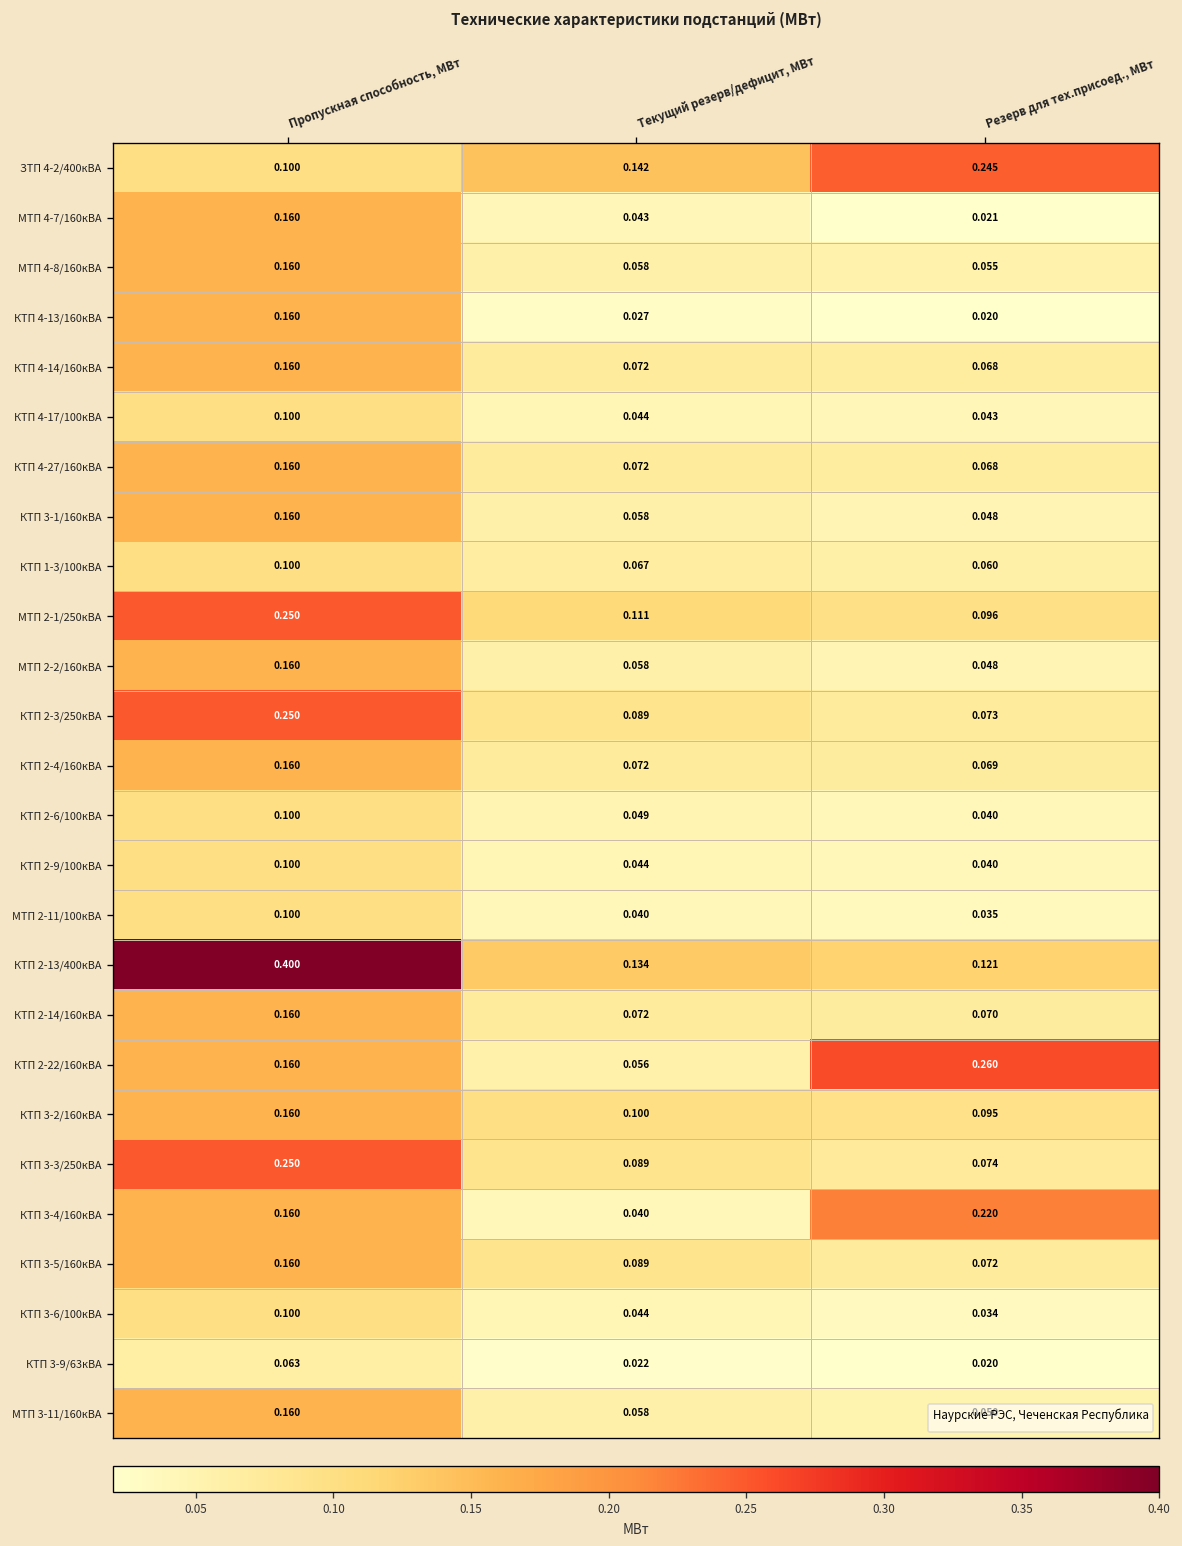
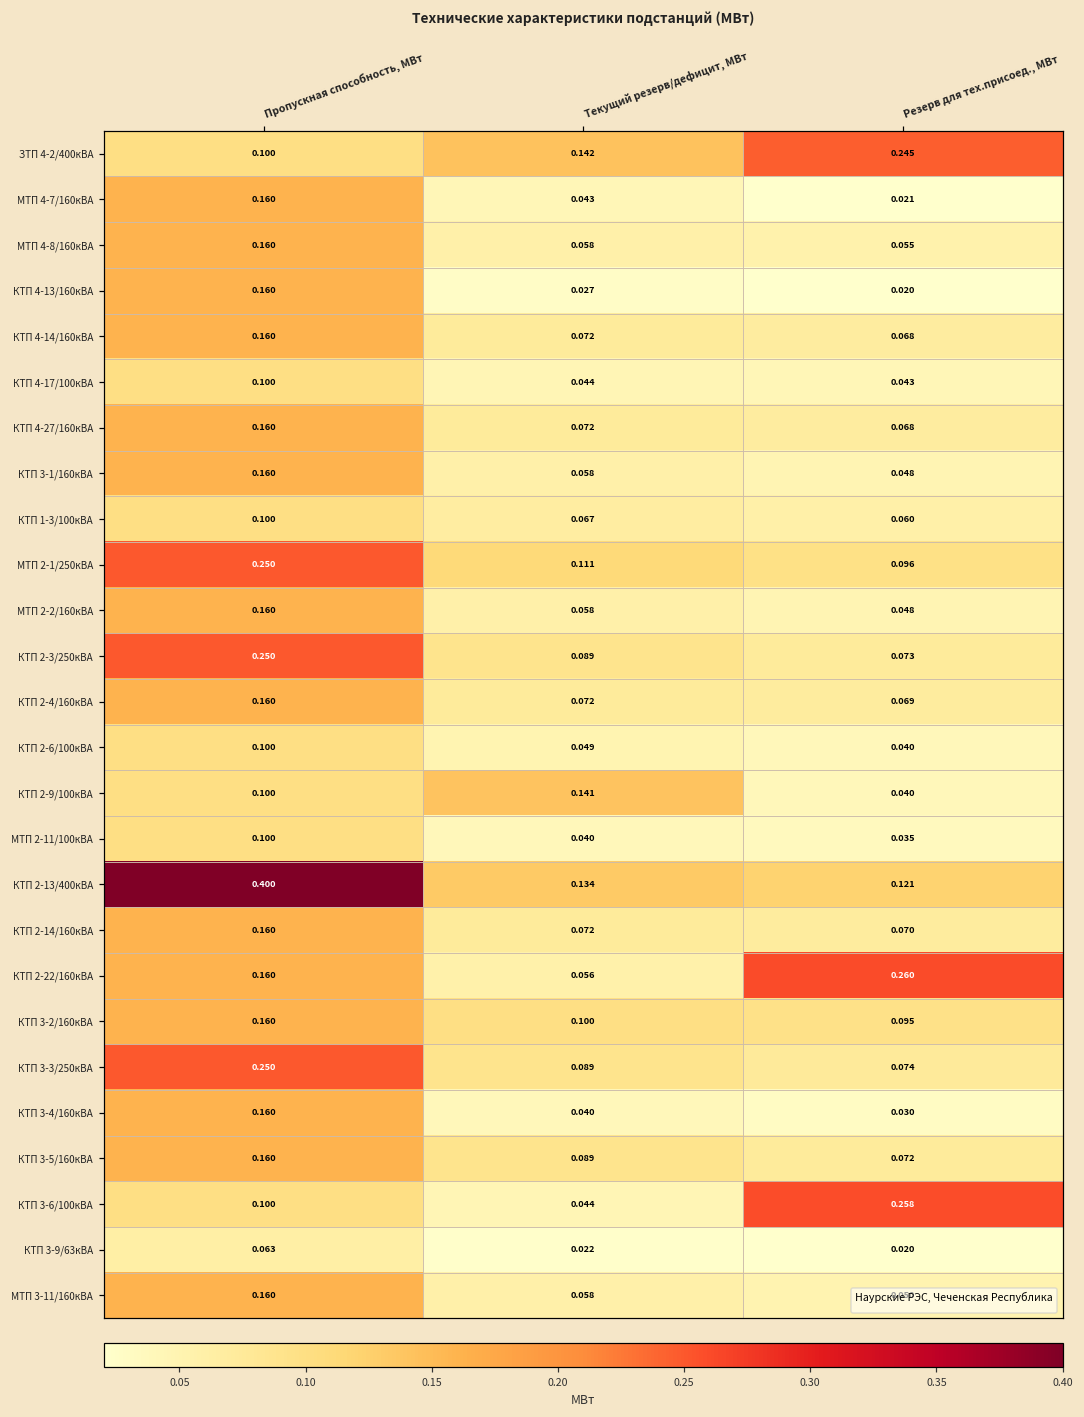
  {
    "ЗТП 4-2/400кВА": {
      "Пропускная способность, МВт": 0.100,
      "Текущий резерв/дефицит, МВт": 0.142,
      "Резерв для тех.присоед., МВт": 0.245
    },
    "МТП 4-7/160кВА": {
      "Пропускная способность, МВт": 0.160,
      "Текущий резерв/дефицит, МВт": 0.043,
      "Резерв для тех.присоед., МВт": 0.021
    },
    "МТП 4-8/160кВА": {
      "Пропускная способность, МВт": 0.160,
      "Текущий резерв/дефицит, МВт": 0.058,
      "Резерв для тех.присоед., МВт": 0.055
    },
    "КТП 4-13/160кВА": {
      "Пропускная способность, МВт": 0.160,
      "Текущий резерв/дефицит, МВт": 0.027,
      "Резерв для тех.присоед., МВт": 0.020
    },
    "КТП 4-14/160кВА": {
      "Пропускная способность, МВт": 0.160,
      "Текущий резерв/дефицит, МВт": 0.072,
      "Резерв для тех.присоед., МВт": 0.068
    },
    "КТП 4-17/100кВА": {
      "Пропускная способность, МВт": 0.100,
      "Текущий резерв/дефицит, МВт": 0.044,
      "Резерв для тех.присоед., МВт": 0.043
    },
    "КТП 4-27/160кВА": {
      "Пропускная способность, МВт": 0.160,
      "Текущий резерв/дефицит, МВт": 0.072,
      "Резерв для тех.присоед., МВт": 0.068
    },
    "КТП 3-1/160кВА": {
      "Пропускная способность, МВт": 0.160,
      "Текущий резерв/дефицит, МВт": 0.058,
      "Резерв для тех.присоед., МВт": 0.048
    },
    "КТП 1-3/100кВА": {
      "Пропускная способность, МВт": 0.100,
      "Текущий резерв/дефицит, МВт": 0.067,
      "Резерв для тех.присоед., МВт": 0.060
    },
    "МТП 2-1/250кВА": {
      "Пропускная способность, МВт": 0.250,
      "Текущий резерв/дефицит, МВт": 0.111,
      "Резерв для тех.присоед., МВт": 0.096
    },
    "МТП 2-2/160кВА": {
      "Пропускная способность, МВт": 0.160,
      "Текущий резерв/дефицит, МВт": 0.058,
      "Резерв для тех.присоед., МВт": 0.048
    },
    "КТП 2-3/250кВА": {
      "Пропускная способность, МВт": 0.250,
      "Текущий резерв/дефицит, МВт": 0.089,
      "Резерв для тех.присоед., МВт": 0.073
    },
    "КТП 2-4/160кВА": {
      "Пропускная способность, МВт": 0.160,
      "Текущий резерв/дефицит, МВт": 0.072,
      "Резерв для тех.присоед., МВт": 0.069
    },
    "КТП 2-6/100кВА": {
      "Пропускная способность, МВт": 0.100,
      "Текущий резерв/дефицит, МВт": 0.049,
      "Резерв для тех.присоед., МВт": 0.040
    },
    "КТП 2-9/100кВА": {
      "Пропускная способность, МВт": 0.100,
-     "Текущий резерв/дефицит, МВт": 0.044,
+     "Текущий резерв/дефицит, МВт": 0.141,
      "Резерв для тех.присоед., МВт": 0.040
    },
    "МТП 2-11/100кВА": {
      "Пропускная способность, МВт": 0.100,
      "Текущий резерв/дефицит, МВт": 0.040,
      "Резерв для тех.присоед., МВт": 0.035
    },
    "КТП 2-13/400кВА": {
      "Пропускная способность, МВт": 0.400,
      "Текущий резерв/дефицит, МВт": 0.134,
      "Резерв для тех.присоед., МВт": 0.121
    },
    "КТП 2-14/160кВА": {
      "Пропускная способность, МВт": 0.160,
      "Текущий резерв/дефицит, МВт": 0.072,
      "Резерв для тех.присоед., МВт": 0.070
    },
    "КТП 2-22/160кВА": {
      "Пропускная способность, МВт": 0.160,
      "Текущий резерв/дефицит, МВт": 0.056,
      "Резерв для тех.присоед., МВт": 0.260
    },
    "КТП 3-2/160кВА": {
      "Пропускная способность, МВт": 0.160,
      "Текущий резерв/дефицит, МВт": 0.100,
      "Резерв для тех.присоед., МВт": 0.095
    },
    "КТП 3-3/250кВА": {
      "Пропускная способность, МВт": 0.250,
      "Текущий резерв/дефицит, МВт": 0.089,
      "Резерв для тех.присоед., МВт": 0.074
    },
    "КТП 3-4/160кВА": {
      "Пропускная способность, МВт": 0.160,
      "Текущий резерв/дефицит, МВт": 0.040,
-     "Резерв для тех.присоед., МВт": 0.220
+     "Резерв для тех.присоед., МВт": 0.030
    },
    "КТП 3-5/160кВА": {
      "Пропускная способность, МВт": 0.160,
      "Текущий резерв/дефицит, МВт": 0.089,
      "Резерв для тех.присоед., МВт": 0.072
    },
    "КТП 3-6/100кВА": {
      "Пропускная способность, МВт": 0.100,
      "Текущий резерв/дефицит, МВт": 0.044,
-     "Резерв для тех.присоед., МВт": 0.034
+     "Резерв для тех.присоед., МВт": 0.258
    },
    "КТП 3-9/63кВА": {
      "Пропускная способность, МВт": 0.063,
      "Текущий резерв/дефицит, МВт": 0.022,
      "Резерв для тех.присоед., МВт": 0.020
    },
    "МТП 3-11/160кВА": {
      "Пропускная способность, МВт": 0.160,
      "Текущий резерв/дефицит, МВт": 0.058
    }
  }
